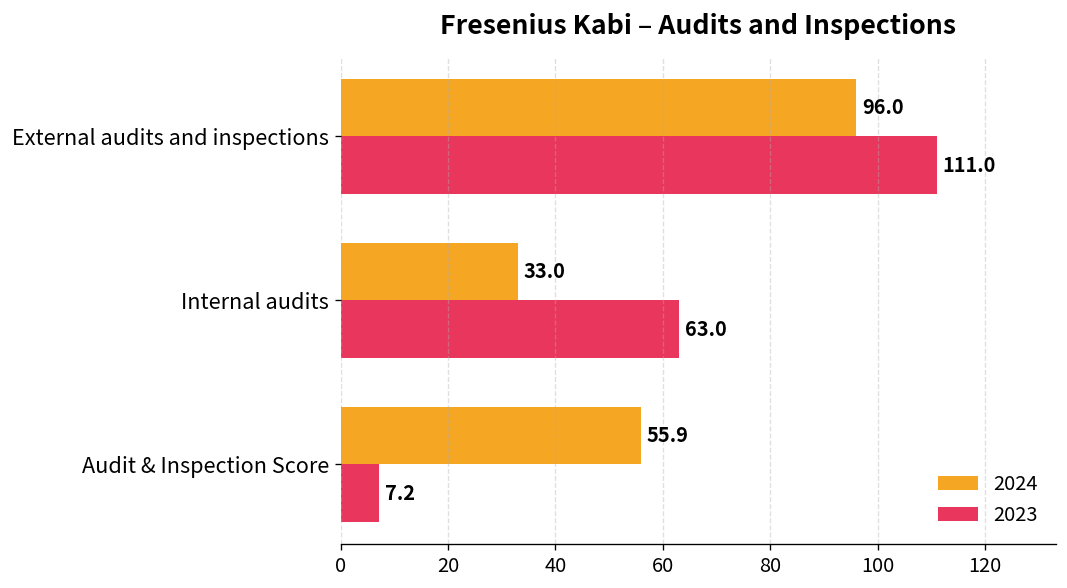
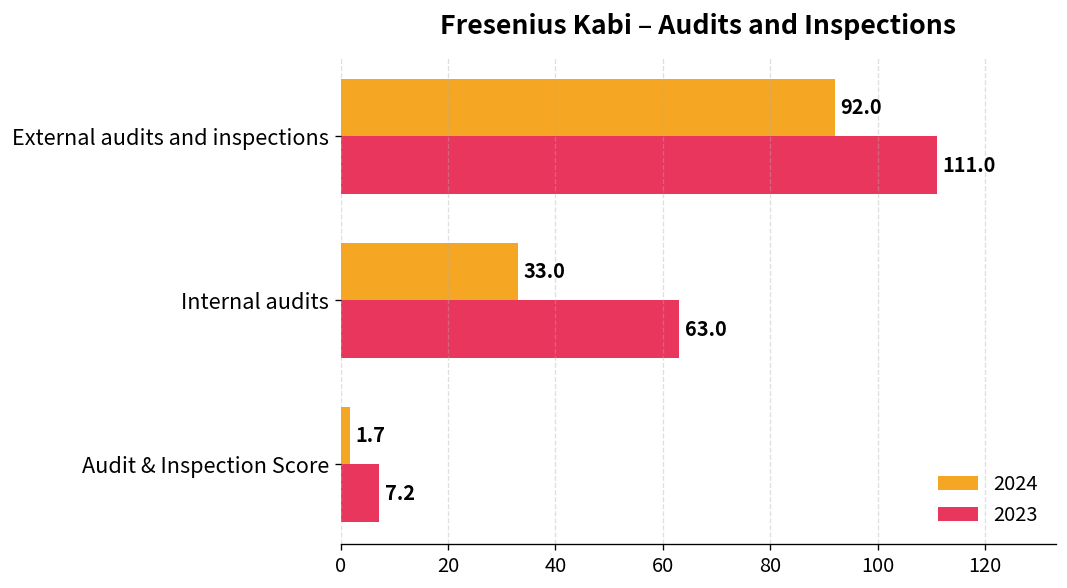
  {
    "2024": {
-     "External audits and inspections": 96.0,
+     "External audits and inspections": 92.0,
      "Internal audits": 33.0,
-     "Audit & Inspection Score": 55.9
+     "Audit & Inspection Score": 1.7
    },
    "2023": {
      "External audits and inspections": 111.0,
      "Internal audits": 63.0,
      "Audit & Inspection Score": 7.2
    }
  }
